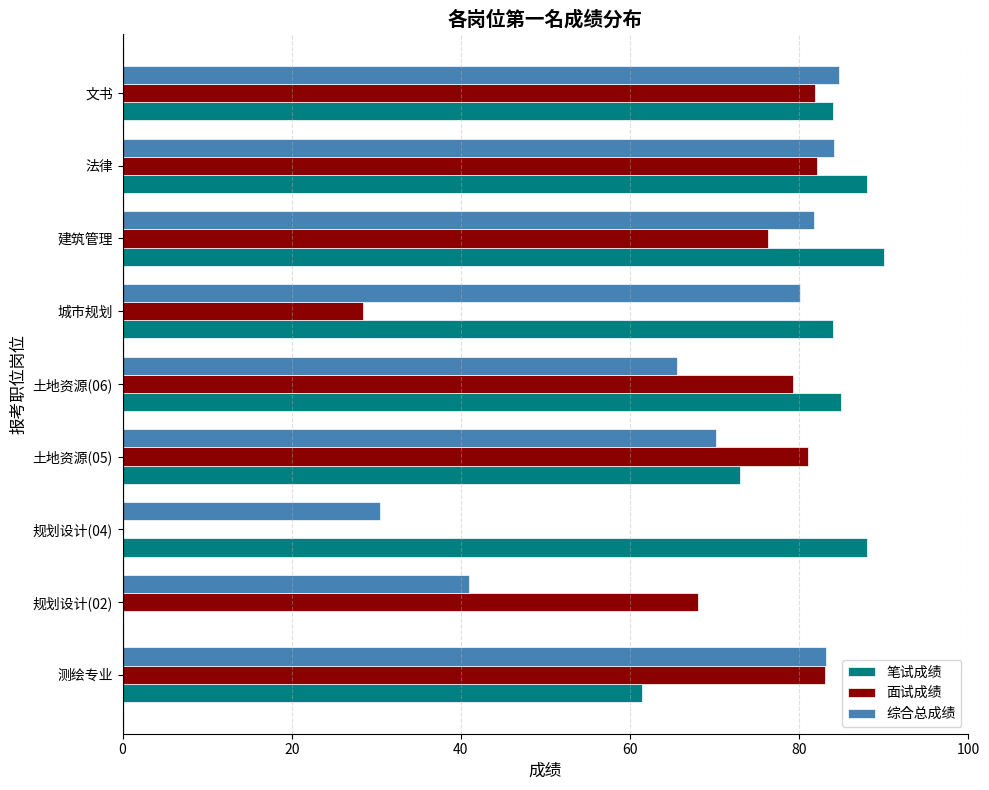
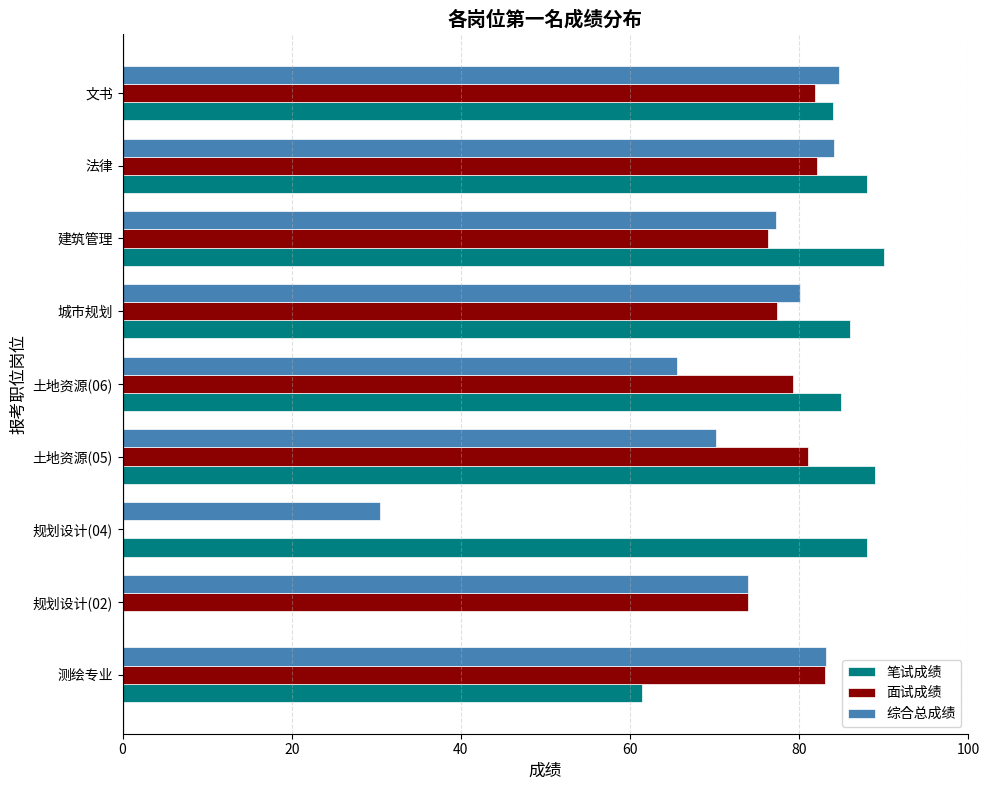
  {
    "笔试成绩": {
      "文书": 84,
      "法律": 88,
      "建筑管理": 90,
-     "城市规划": 84,
+     "城市规划": 86,
      "土地资源(06)": 85,
-     "土地资源(05)": 73,
+     "土地资源(05)": 89,
      "规划设计(04)": 88,
      "规划设计(02)": 0,
      "测绘专业": 61
    },
    "面试成绩": {
      "文书": 82,
      "法律": 82,
      "建筑管理": 76,
-     "城市规划": 28,
+     "城市规划": 77,
      "土地资源(06)": 79,
      "土地资源(05)": 81,
      "规划设计(04)": 0,
-     "规划设计(02)": 68,
+     "规划设计(02)": 74,
      "测绘专业": 83
    },
    "综合总成绩": {
      "文书": 85,
      "法律": 84,
-     "建筑管理": 82,
+     "建筑管理": 77,
      "城市规划": 80,
      "土地资源(06)": 66,
      "土地资源(05)": 70,
      "规划设计(04)": 30,
-     "规划设计(02)": 41,
+     "规划设计(02)": 74,
      "测绘专业": 83
    }
  }
